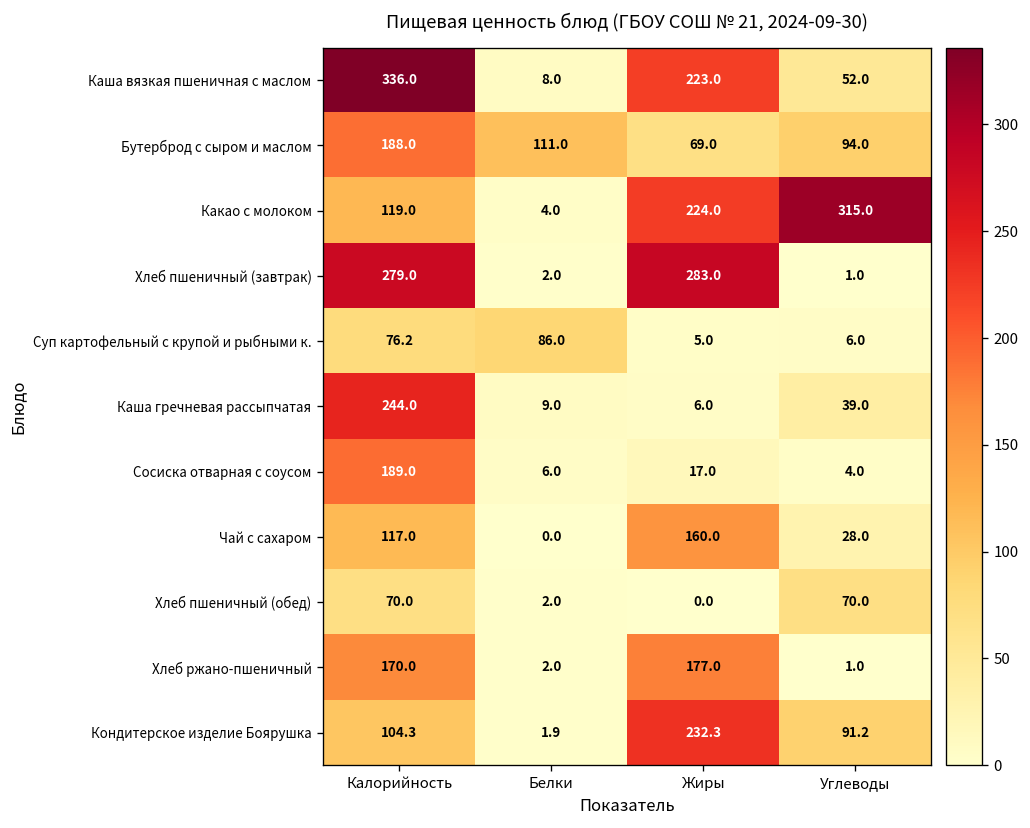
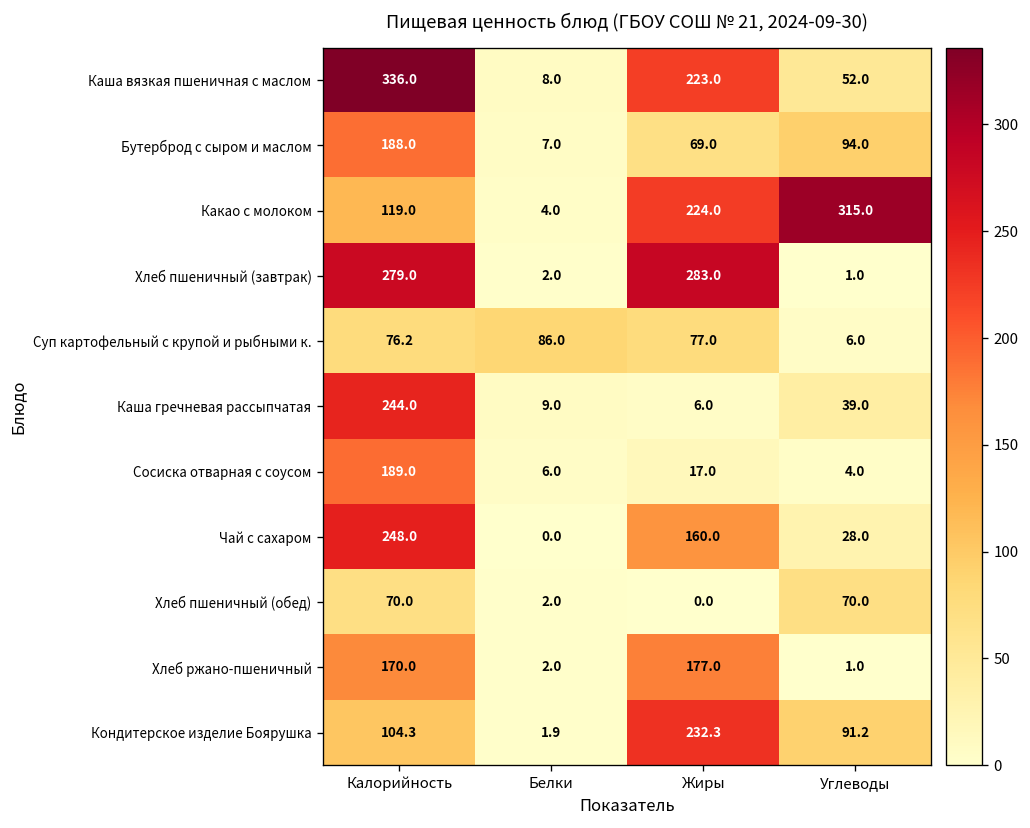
  {
    "Каша вязкая пшеничная с маслом": {
      "Калорийность": 336.0,
      "Белки": 8.0,
      "Жиры": 223.0,
      "Углеводы": 52.0
    },
    "Бутерброд с сыром и маслом": {
      "Калорийность": 188.0,
-     "Белки": 111.0,
+     "Белки": 7.0,
      "Жиры": 69.0,
      "Углеводы": 94.0
    },
    "Какао с молоком": {
      "Калорийность": 119.0,
      "Белки": 4.0,
      "Жиры": 224.0,
      "Углеводы": 315.0
    },
    "Хлеб пшеничный (завтрак)": {
      "Калорийность": 279.0,
      "Белки": 2.0,
      "Жиры": 283.0,
      "Углеводы": 1.0
    },
    "Суп картофельный с крупой и рыбными к.": {
      "Калорийность": 76.2,
      "Белки": 86.0,
-     "Жиры": 5.0,
+     "Жиры": 77.0,
      "Углеводы": 6.0
    },
    "Каша гречневая рассыпчатая": {
      "Калорийность": 244.0,
      "Белки": 9.0,
      "Жиры": 6.0,
      "Углеводы": 39.0
    },
    "Сосиска отварная с соусом": {
      "Калорийность": 189.0,
      "Белки": 6.0,
      "Жиры": 17.0,
      "Углеводы": 4.0
    },
    "Чай с сахаром": {
-     "Калорийность": 117.0,
+     "Калорийность": 248.0,
      "Белки": 0.0,
      "Жиры": 160.0,
      "Углеводы": 28.0
    },
    "Хлеб пшеничный (обед)": {
      "Калорийность": 70.0,
      "Белки": 2.0,
      "Жиры": 0.0,
      "Углеводы": 70.0
    },
    "Хлеб ржано-пшеничный": {
      "Калорийность": 170.0,
      "Белки": 2.0,
      "Жиры": 177.0,
      "Углеводы": 1.0
    },
    "Кондитерское изделие Боярушка": {
      "Калорийность": 104.3,
      "Белки": 1.9,
      "Жиры": 232.3,
      "Углеводы": 91.2
    }
  }
